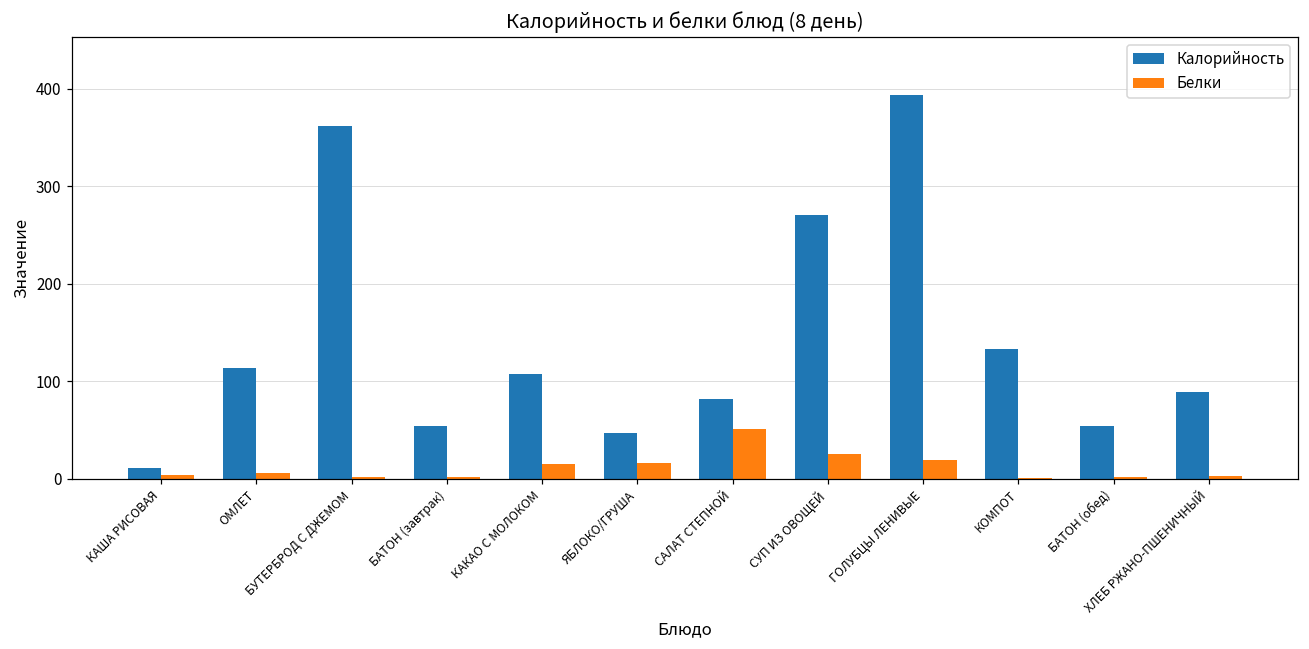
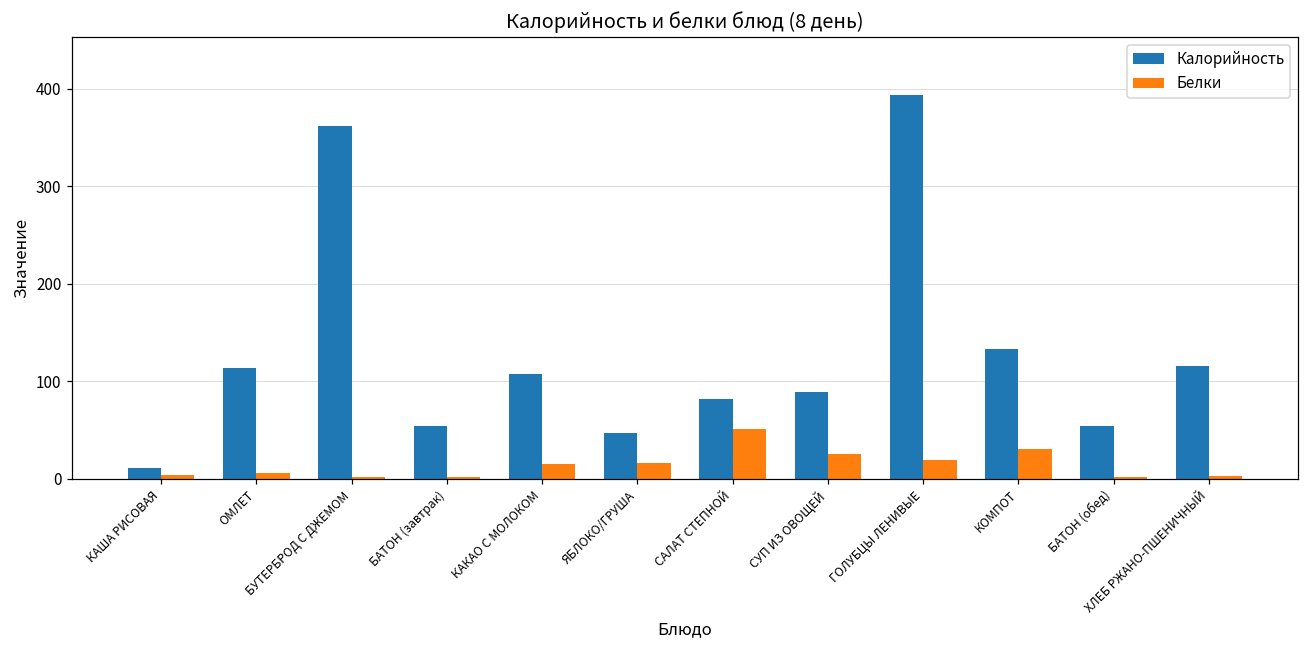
  {
    "Калорийность": {
      "КАША РИСОВАЯ": 10,
      "ОМЛЕТ": 110,
      "БУТЕРБРОД С ДЖЕМОМ": 360,
      "БАТОН (завтрак)": 50,
      "КАКАО С МОЛОКОМ": 110,
      "ЯБЛОКО/ГРУША": 50,
      "САЛАТ СТЕПНОЙ": 80,
-     "СУП ИЗ ОВОЩЕЙ": 270,
+     "СУП ИЗ ОВОЩЕЙ": 90,
      "ГОЛУБЦЫ ЛЕНИВЫЕ": 390,
      "КОМПОТ": 130,
      "БАТОН (обед)": 50,
-     "ХЛЕБ РЖАНО-ПШЕНИЧНЫЙ": 90
+     "ХЛЕБ РЖАНО-ПШЕНИЧНЫЙ": 120
    },
    "Белки": {
      "КАША РИСОВАЯ": 0,
      "ОМЛЕТ": 10,
      "КАКАО С МОЛОКОМ": 10,
      "ЯБЛОКО/ГРУША": 20,
      "САЛАТ СТЕПНОЙ": 50,
      "СУП ИЗ ОВОЩЕЙ": 30,
      "ГОЛУБЦЫ ЛЕНИВЫЕ": 20,
-     "КОМПОТ": 0
+     "КОМПОТ": 30
    }
  }
